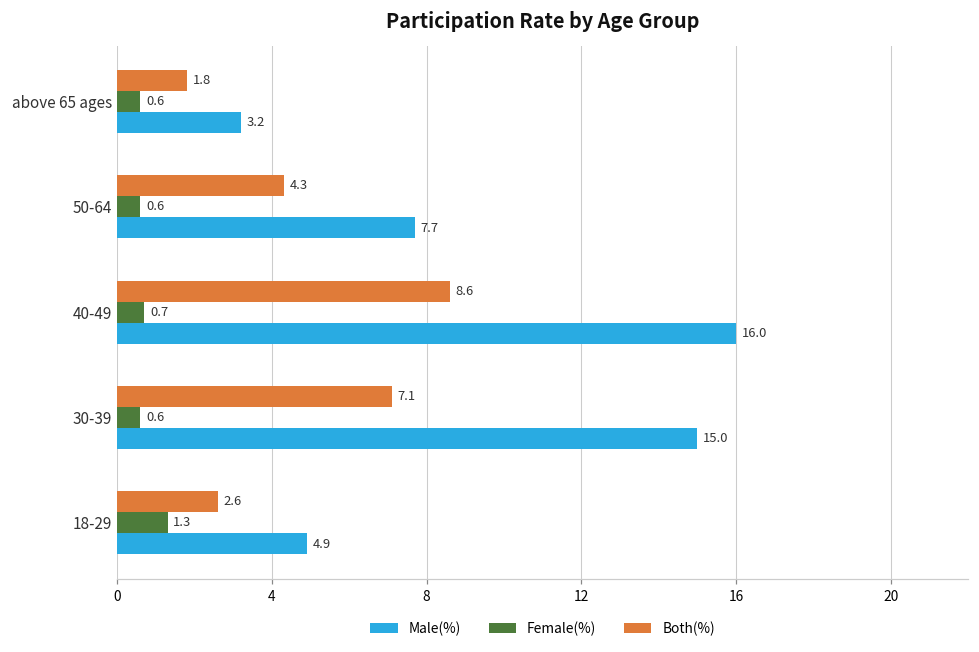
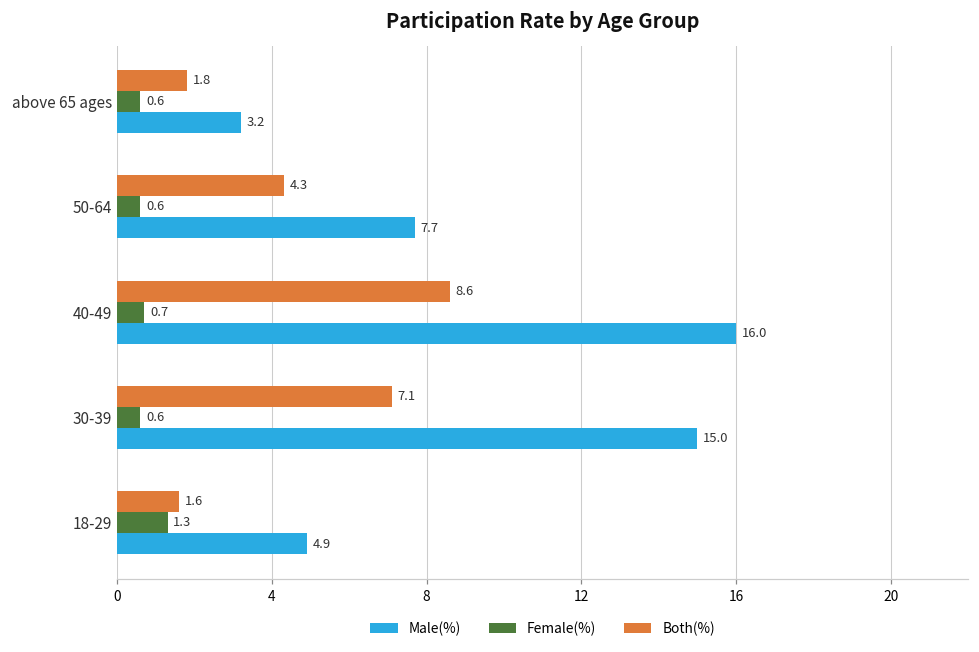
  {
    "Male(%)": {
      "above 65 ages": 3.2,
      "50-64": 7.7,
      "40-49": 16.0,
      "30-39": 15.0,
      "18-29": 4.9
    },
    "Female(%)": {
      "above 65 ages": 0.6,
      "50-64": 0.6,
      "40-49": 0.7,
      "30-39": 0.6,
      "18-29": 1.3
    },
    "Both(%)": {
      "above 65 ages": 1.8,
      "50-64": 4.3,
      "40-49": 8.6,
      "30-39": 7.1,
-     "18-29": 2.6
+     "18-29": 1.6
    }
  }
